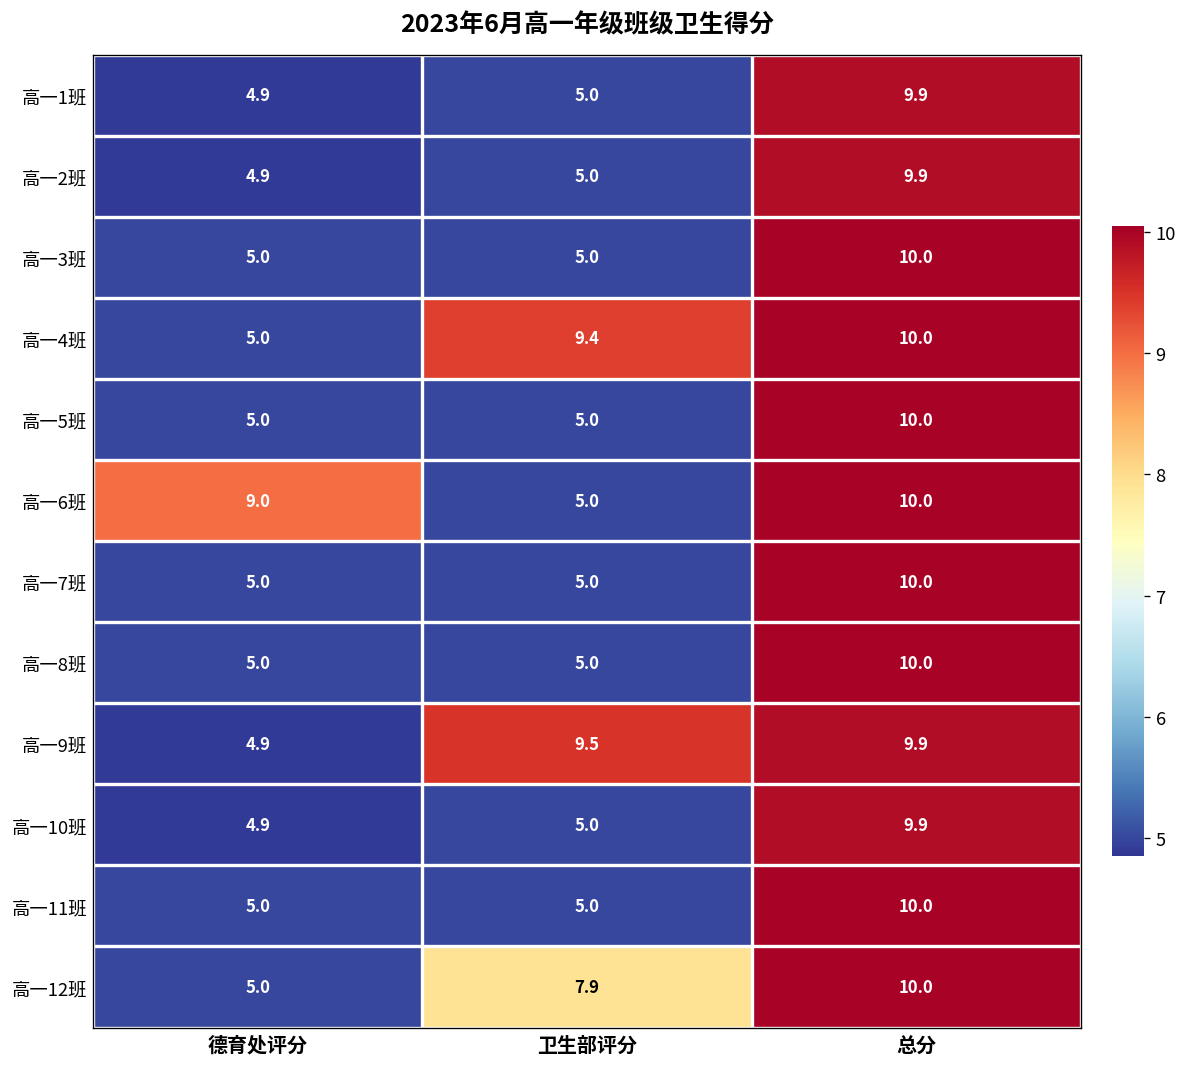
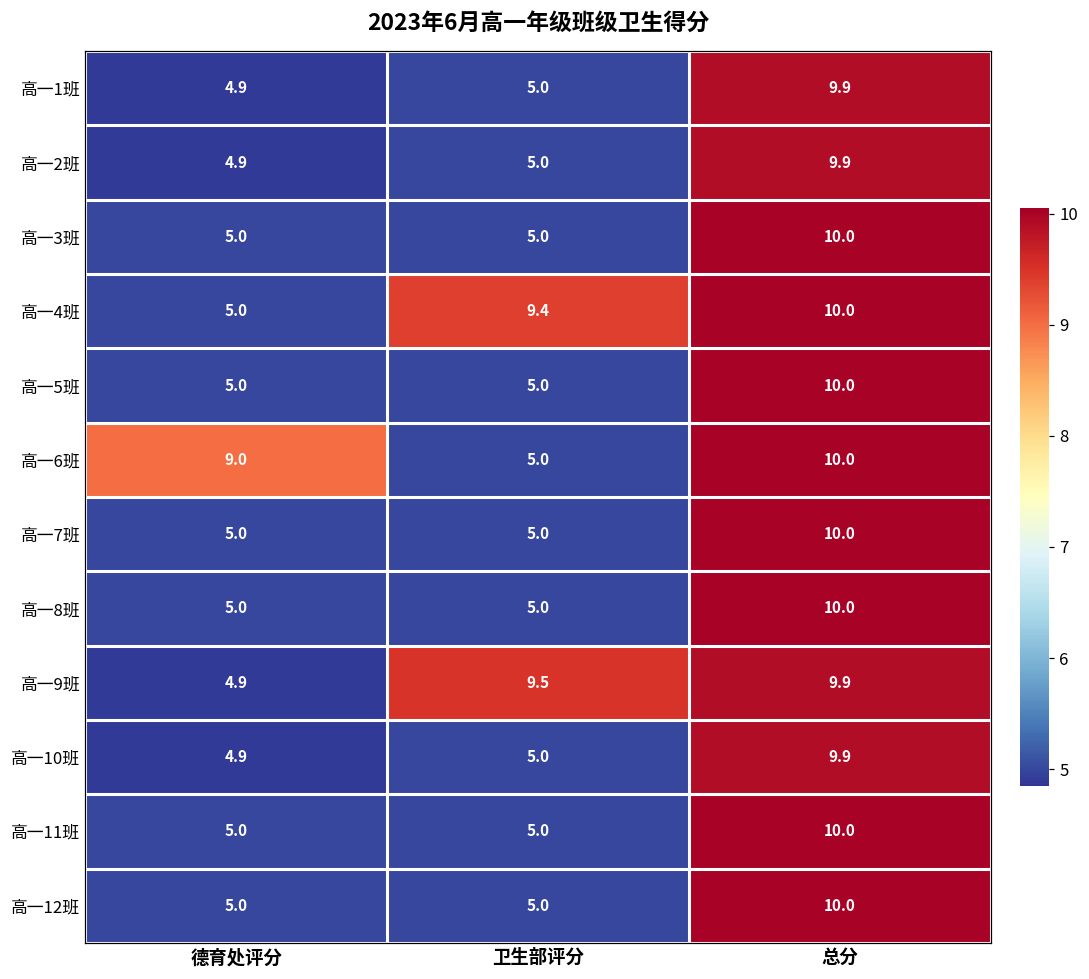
  {
    "高一1班": {
      "德育处评分": 4.9,
      "卫生部评分": 5.0,
      "总分": 9.9
    },
    "高一2班": {
      "德育处评分": 4.9,
      "卫生部评分": 5.0,
      "总分": 9.9
    },
    "高一3班": {
      "德育处评分": 5.0,
      "卫生部评分": 5.0,
      "总分": 10.0
    },
    "高一4班": {
      "德育处评分": 5.0,
      "卫生部评分": 9.4,
      "总分": 10.0
    },
    "高一5班": {
      "德育处评分": 5.0,
      "卫生部评分": 5.0,
      "总分": 10.0
    },
    "高一6班": {
      "德育处评分": 9.0,
      "卫生部评分": 5.0,
      "总分": 10.0
    },
    "高一7班": {
      "德育处评分": 5.0,
      "卫生部评分": 5.0,
      "总分": 10.0
    },
    "高一8班": {
      "德育处评分": 5.0,
      "卫生部评分": 5.0,
      "总分": 10.0
    },
    "高一9班": {
      "德育处评分": 4.9,
      "卫生部评分": 9.5,
      "总分": 9.9
    },
    "高一10班": {
      "德育处评分": 4.9,
      "卫生部评分": 5.0,
      "总分": 9.9
    },
    "高一11班": {
      "德育处评分": 5.0,
      "卫生部评分": 5.0,
      "总分": 10.0
    },
    "高一12班": {
      "德育处评分": 5.0,
-     "卫生部评分": 7.9,
+     "卫生部评分": 5.0,
      "总分": 10.0
    }
  }
